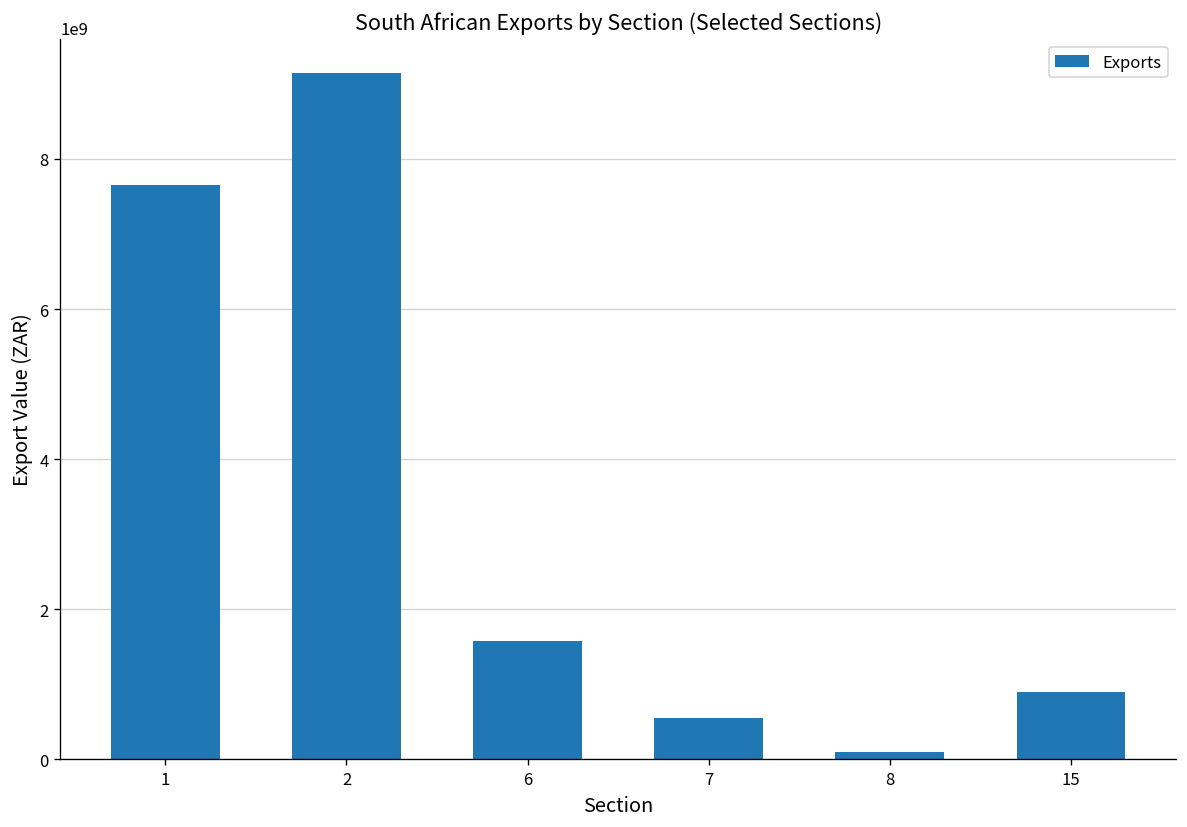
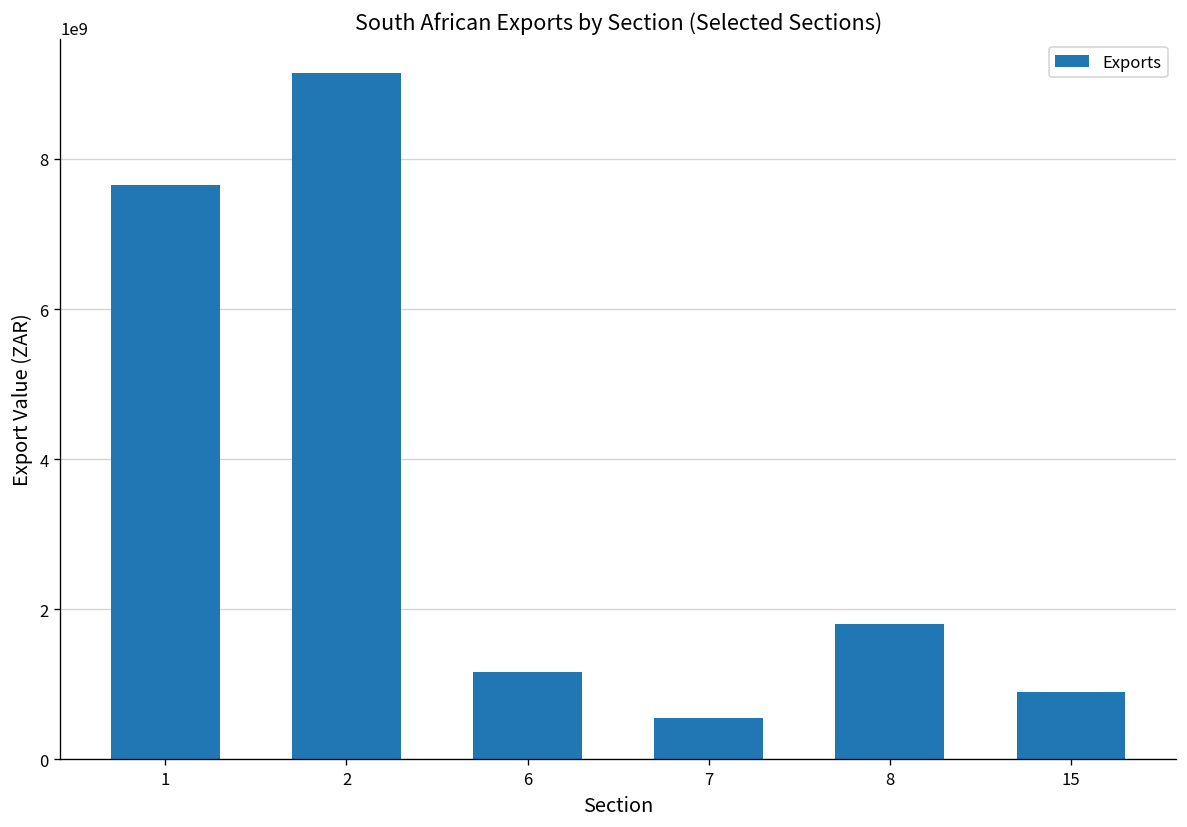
  {
    "1": 7600000000,
    "2": 9100000000,
-   "6": 1600000000,
+   "6": 1200000000,
    "7": 600000000,
-   "8": 100000000,
+   "8": 1800000000,
    "15": 900000000
  }
